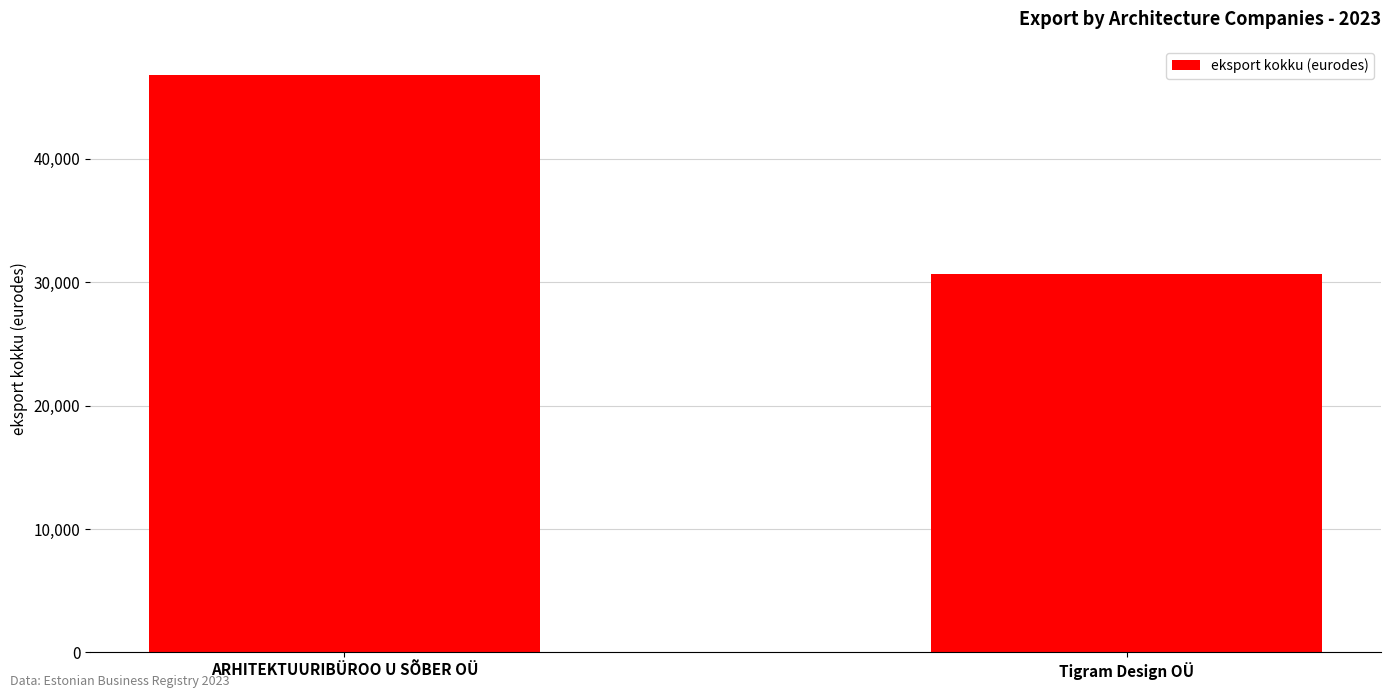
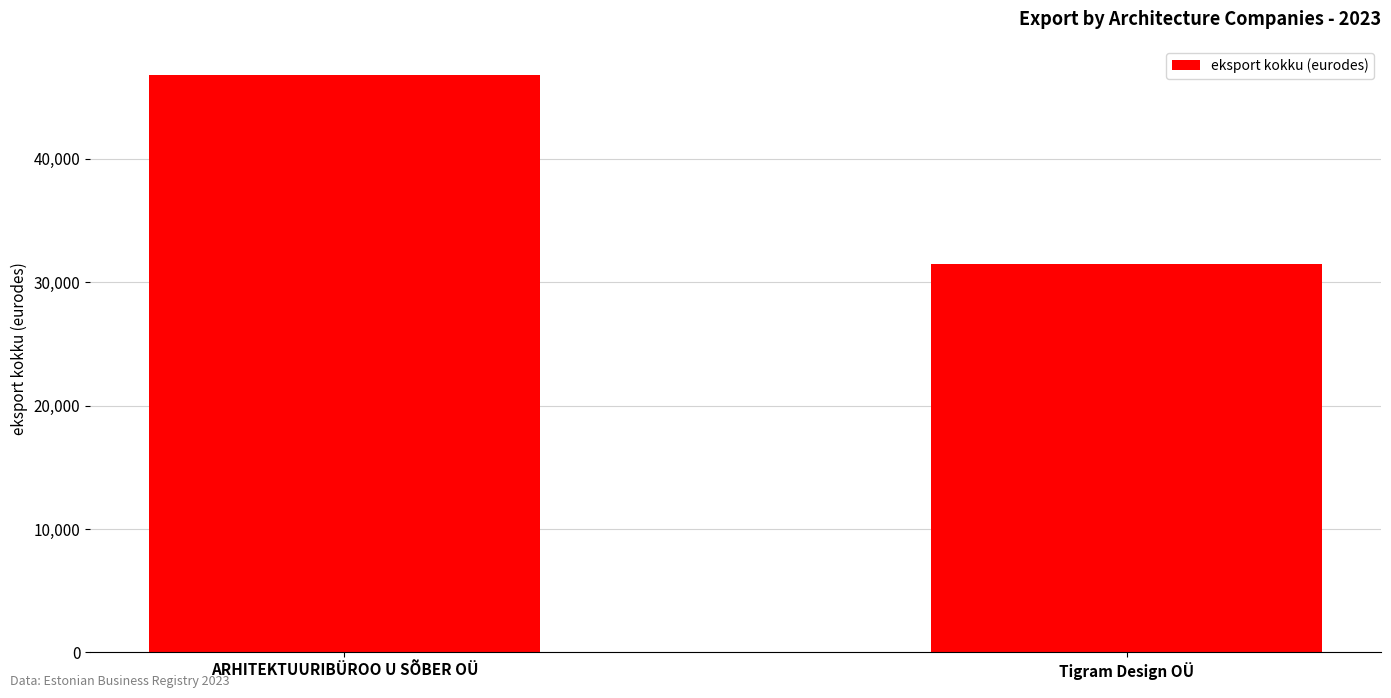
  {
    "ARHITEKTUURIBÜROO U SÕBER OÜ": "46,800",
-   "Tigram Design OÜ": "30,700"
+   "Tigram Design OÜ": "31,500"
  }
